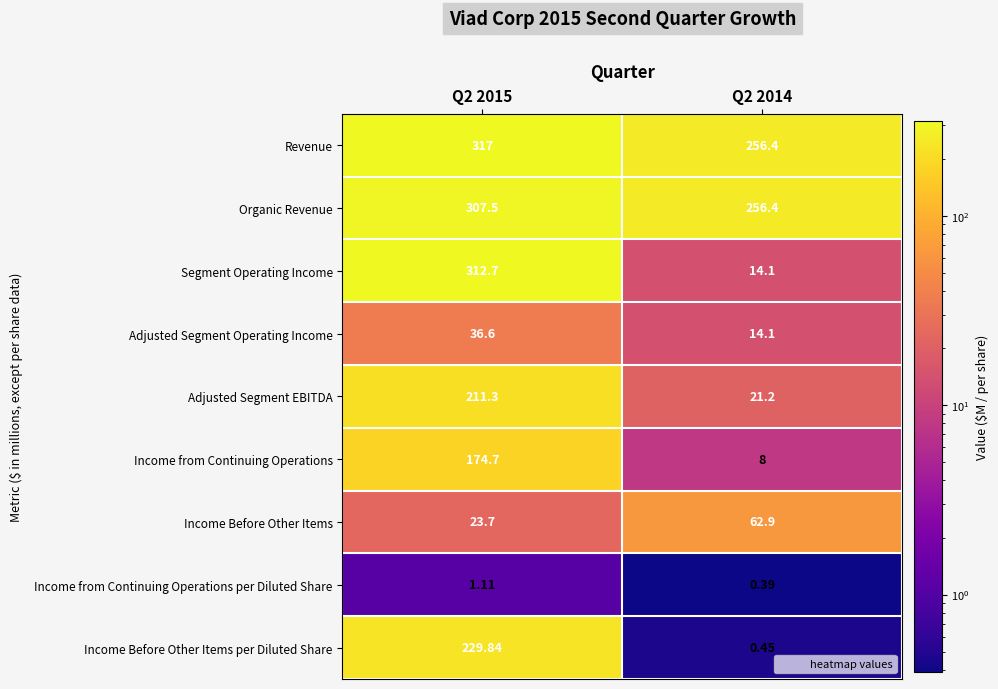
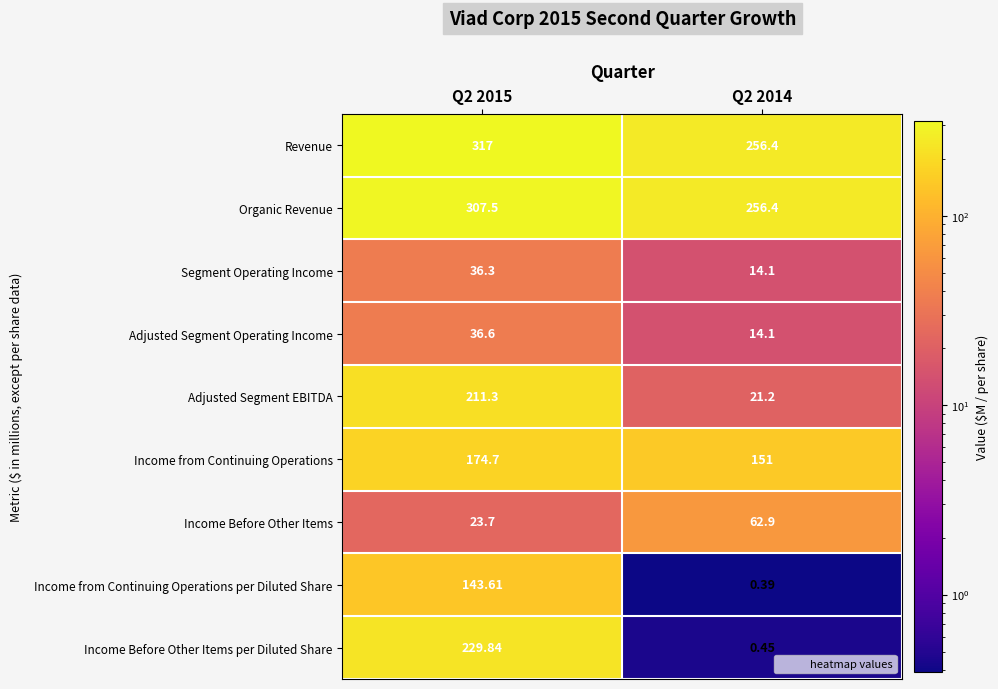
  {
    "Revenue": {
      "Q2 2015": 317,
      "Q2 2014": 256.4
    },
    "Organic Revenue": {
      "Q2 2015": 307.5,
      "Q2 2014": 256.4
    },
    "Segment Operating Income": {
-     "Q2 2015": 312.7,
+     "Q2 2015": 36.3,
      "Q2 2014": 14.1
    },
    "Adjusted Segment Operating Income": {
      "Q2 2015": 36.6,
      "Q2 2014": 14.1
    },
    "Adjusted Segment EBITDA": {
      "Q2 2015": 211.3,
      "Q2 2014": 21.2
    },
    "Income from Continuing Operations": {
      "Q2 2015": 174.7,
-     "Q2 2014": 8
+     "Q2 2014": 151
    },
    "Income Before Other Items": {
      "Q2 2015": 23.7,
      "Q2 2014": 62.9
    },
    "Income from Continuing Operations per Diluted Share": {
-     "Q2 2015": 1.11,
+     "Q2 2015": 143.61,
      "Q2 2014": 0.39
    },
    "Income Before Other Items per Diluted Share": {
      "Q2 2015": 229.84,
      "Q2 2014": 0.45
    }
  }
